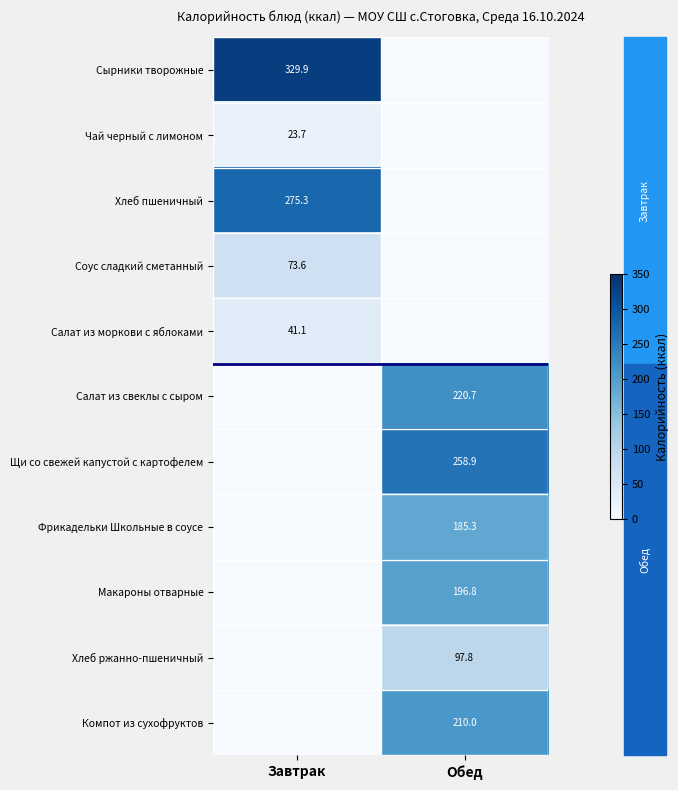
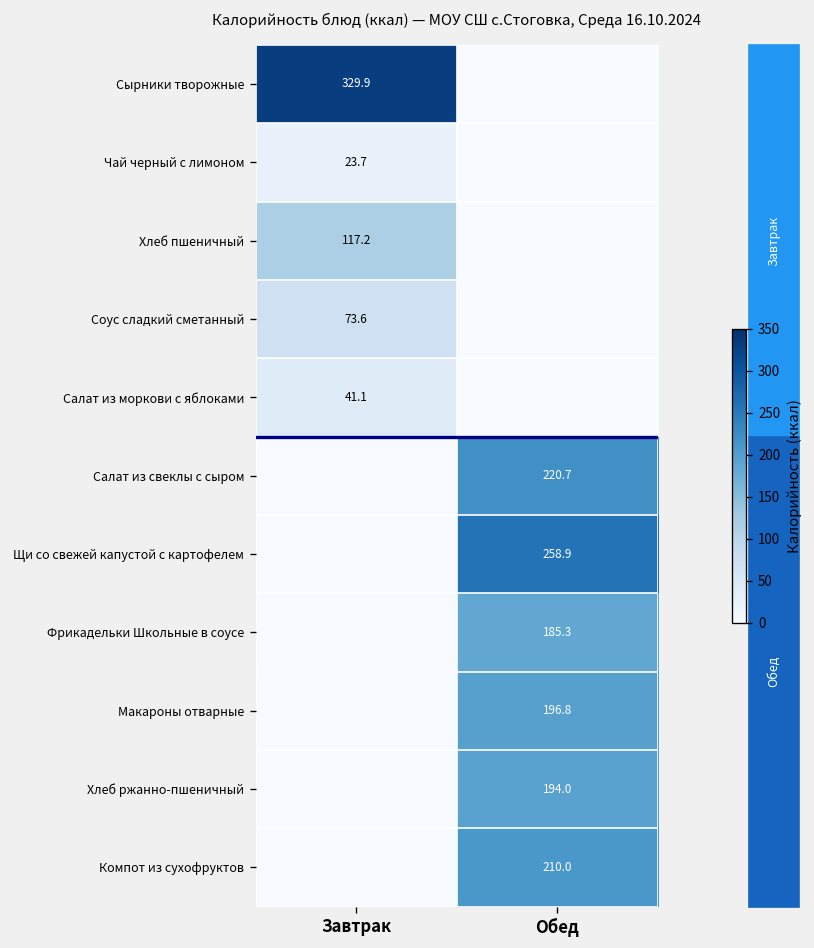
  {
    "Сырники творожные": {
      "Завтрак": 329.9
    },
    "Чай черный с лимоном": {
      "Завтрак": 23.7
    },
    "Хлеб пшеничный": {
-     "Завтрак": 275.3
+     "Завтрак": 117.2
    },
    "Соус сладкий сметанный": {
      "Завтрак": 73.6
    },
    "Салат из моркови с яблоками": {
      "Завтрак": 41.1
    },
    "Салат из свеклы с сыром": {
      "Обед": 220.7
    },
    "Щи со свежей капустой с картофелем": {
      "Обед": 258.9
    },
    "Фрикадельки Школьные в соусе": {
      "Обед": 185.3
    },
    "Макароны отварные": {
      "Обед": 196.8
    },
    "Хлеб ржанно-пшеничный": {
-     "Обед": 97.8
+     "Обед": 194.0
    },
    "Компот из сухофруктов": {
      "Обед": 210.0
    }
  }
